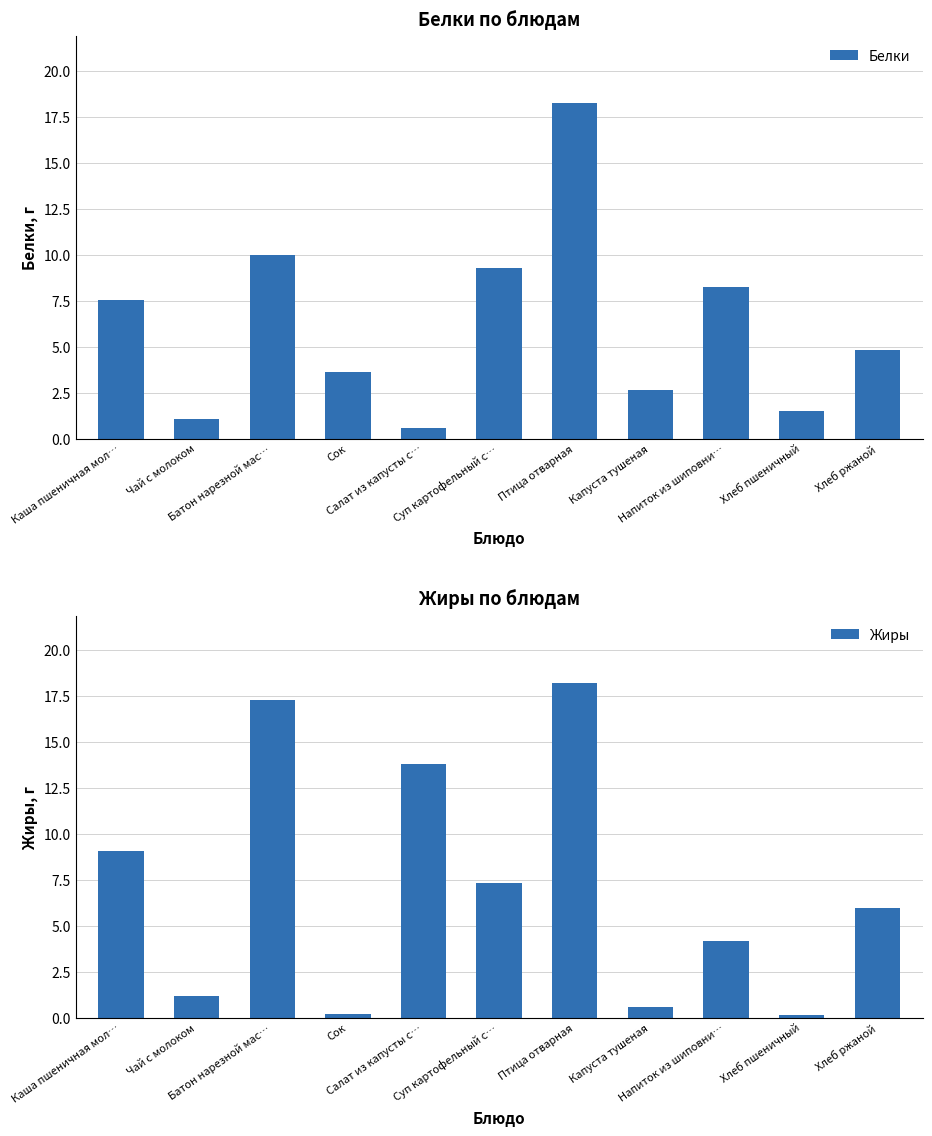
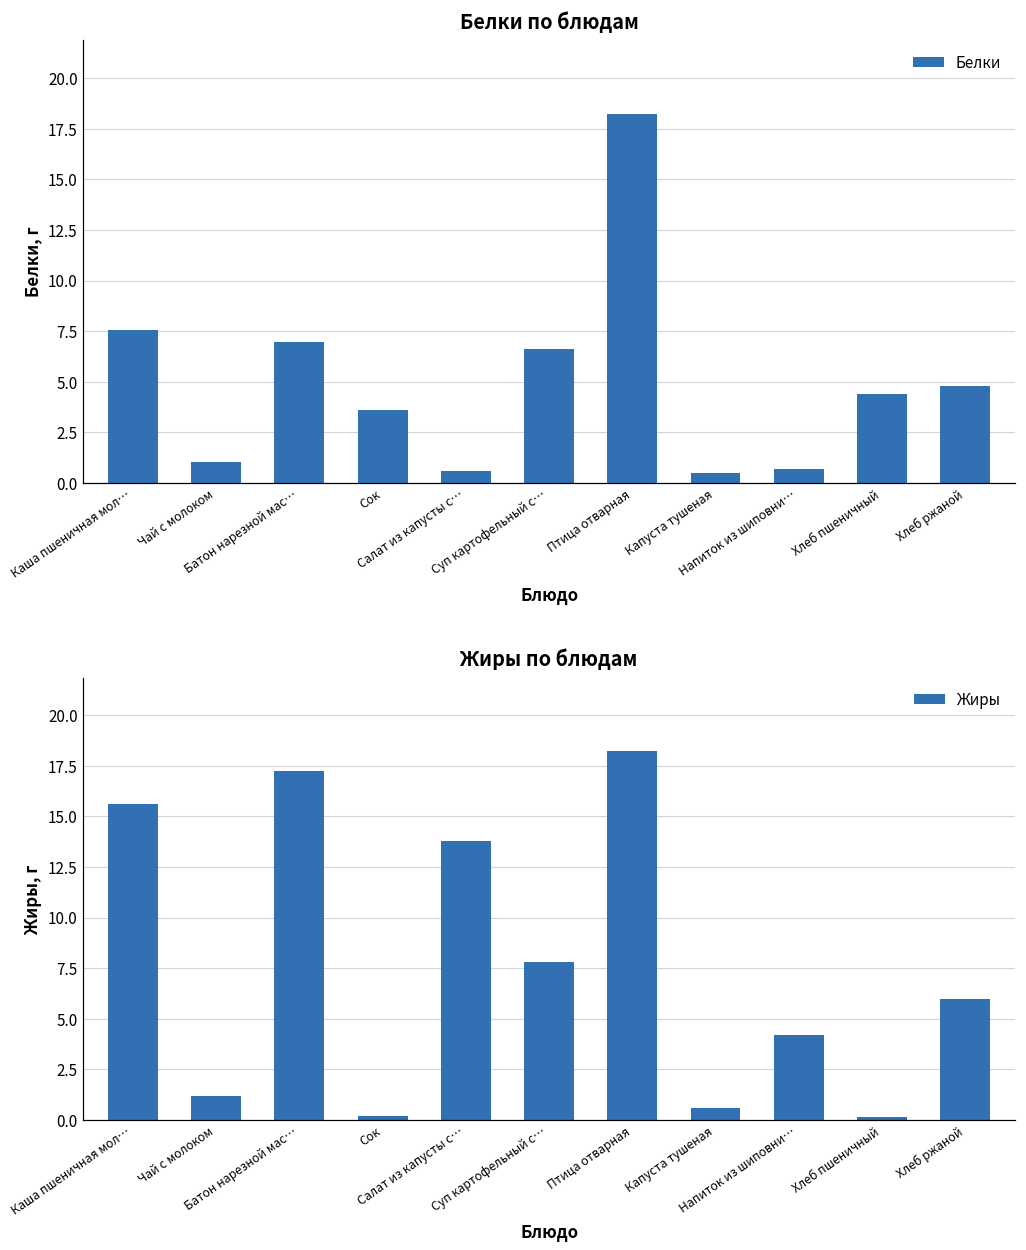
  {
    "Белки по блюдам": {
      "Каша пшеничная мол…": 7.6,
      "Чай с молоком": 1.1,
-     "Батон нарезной мас…": 10.0,
+     "Батон нарезной мас…": 7.0,
      "Сок": 3.6,
      "Салат из капусты с…": 0.6,
-     "Суп картофельный с…": 9.3,
+     "Суп картофельный с…": 6.6,
      "Птица отварная": 18.2,
-     "Капуста тушеная": 2.6,
-     "Напиток из шиповни…": 8.2,
-     "Хлеб пшеничный": 1.5,
+     "Капуста тушеная": 0.5,
+     "Напиток из шиповни…": 0.7,
+     "Хлеб пшеничный": 4.4,
      "Хлеб ржаной": 4.8
    },
    "Жиры по блюдам": {
-     "Каша пшеничная мол…": 9.1,
+     "Каша пшеничная мол…": 15.6,
      "Чай с молоком": 1.2,
      "Батон нарезной мас…": 17.3,
      "Сок": 0.2,
      "Салат из капусты с…": 13.8,
-     "Суп картофельный с…": 7.3,
+     "Суп картофельный с…": 7.8,
      "Птица отварная": 18.2,
      "Капуста тушеная": 0.6,
      "Напиток из шиповни…": 4.2,
      "Хлеб пшеничный": 0.2,
      "Хлеб ржаной": 6.0
    }
  }
